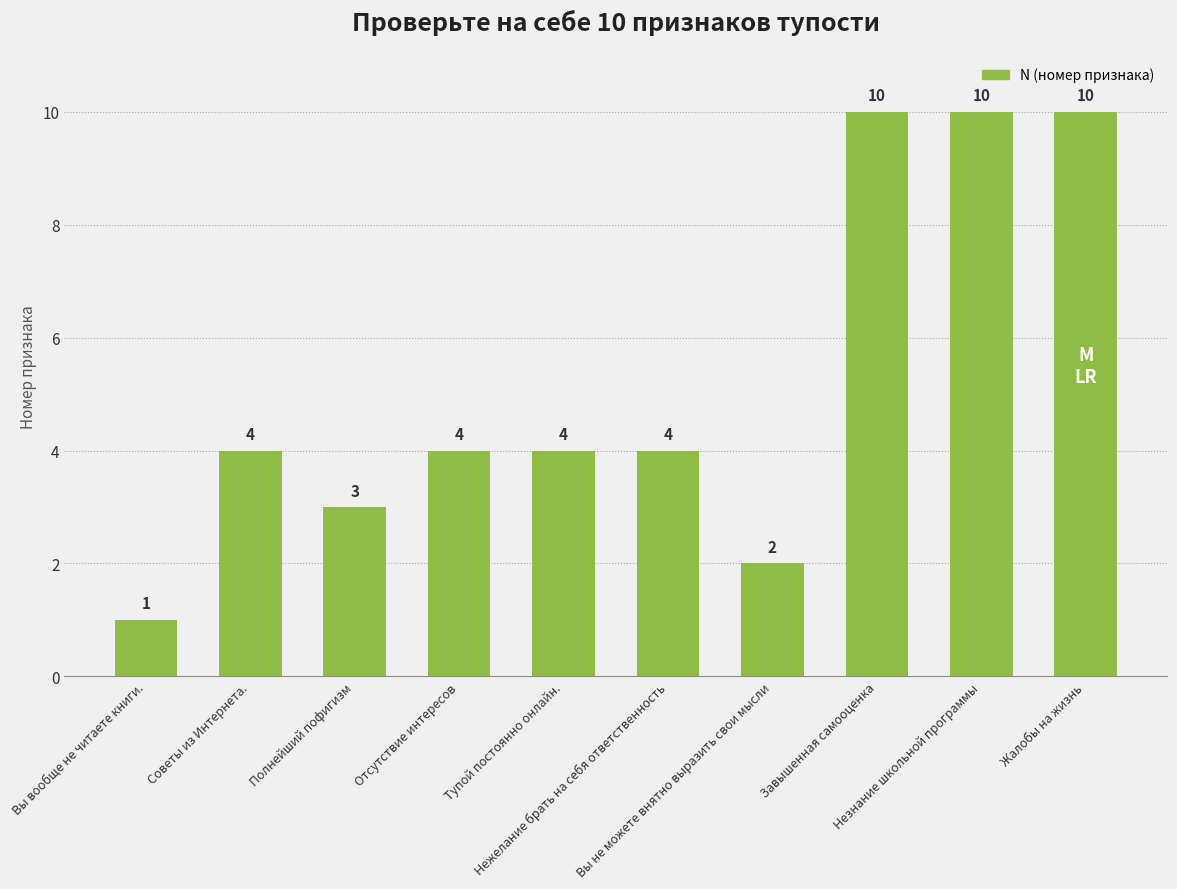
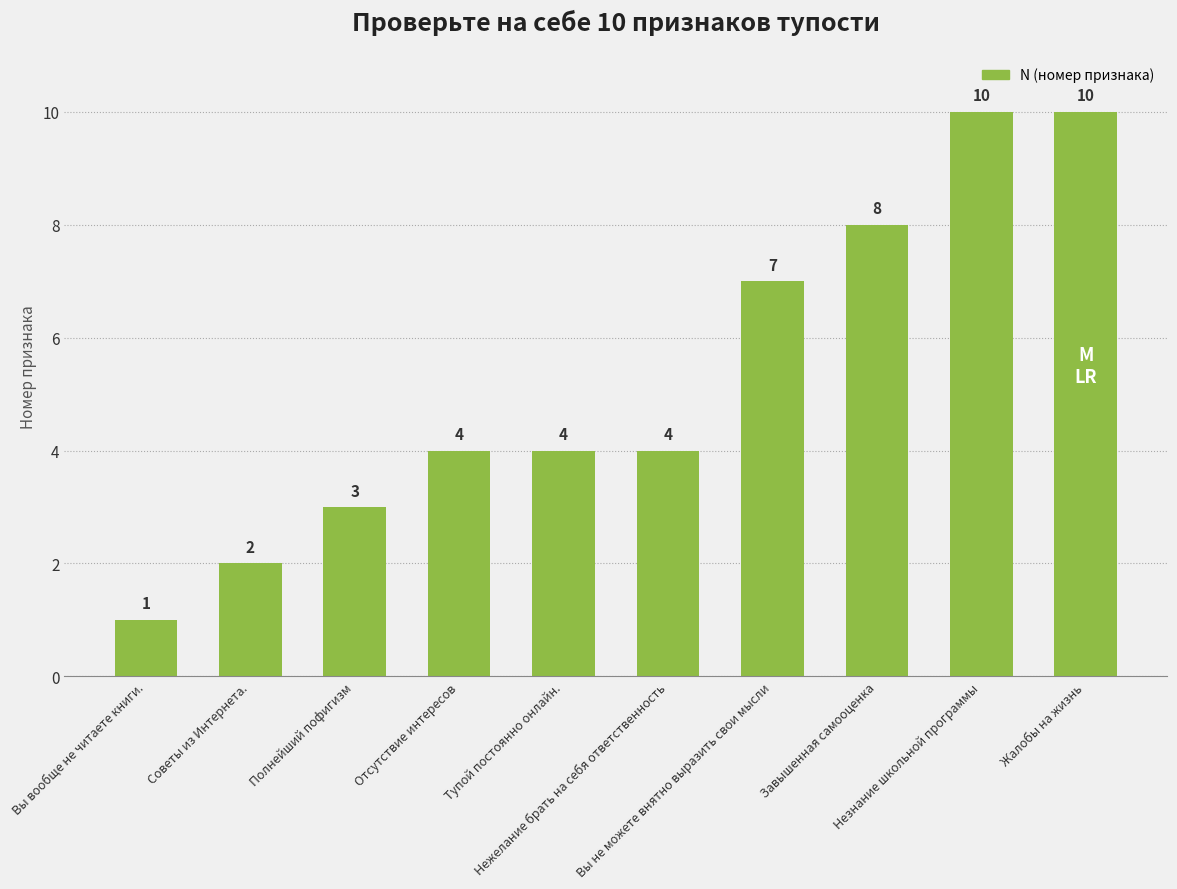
  {
    "Вы вообще не читаете книги.": 1,
-   "Советы из Интернета.": 4,
+   "Советы из Интернета.": 2,
    "Полнейший пофигизм": 3,
    "Отсутствие интересов": 4,
    "Тупой постоянно онлайн.": 4,
    "Нежелание брать на себя ответственность": 4,
-   "Вы не можете внятно выразить свои мысли": 2,
-   "Завышенная самооценка": 10,
+   "Вы не можете внятно выразить свои мысли": 7,
+   "Завышенная самооценка": 8,
    "Незнание школьной программы": 10,
    "Жалобы на жизнь": 10
  }
